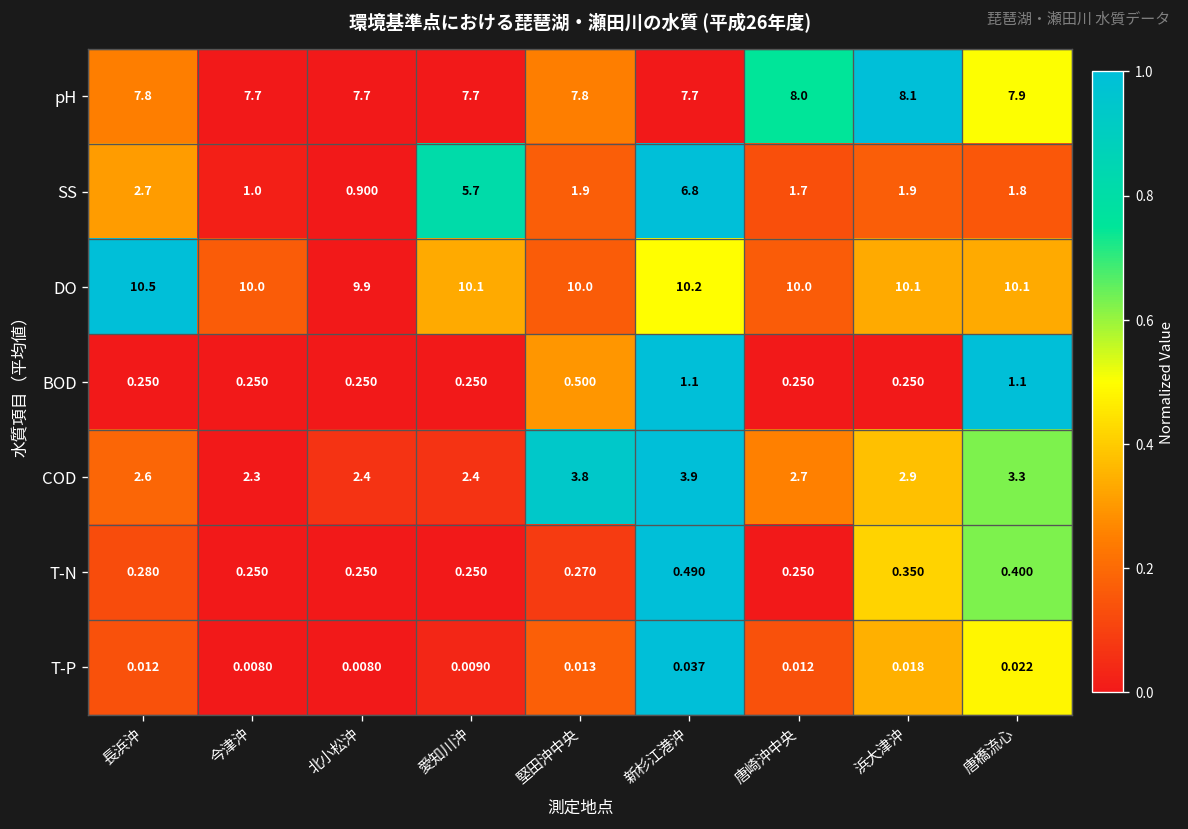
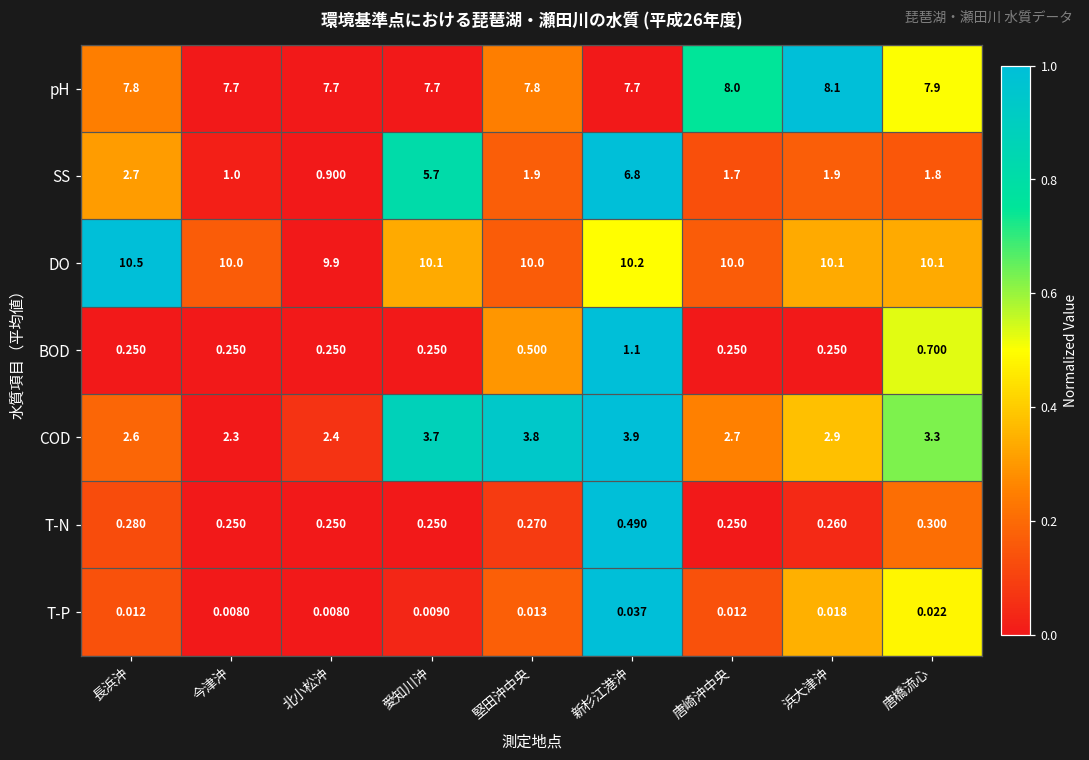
  {
    "pH": {
      "長浜沖": 7.8,
      "今津沖": 7.7,
      "北小松沖": 7.7,
      "愛知川沖": 7.7,
      "堅田沖中央": 7.8,
      "新杉江港沖": 7.7,
      "唐崎沖中央": 8.0,
      "浜大津沖": 8.1,
      "唐橋流心": 7.9
    },
    "SS": {
      "長浜沖": 2.7,
      "今津沖": 1.0,
      "北小松沖": 0.900,
      "愛知川沖": 5.7,
      "堅田沖中央": 1.9,
      "新杉江港沖": 6.8,
      "唐崎沖中央": 1.7,
      "浜大津沖": 1.9,
      "唐橋流心": 1.8
    },
    "DO": {
      "長浜沖": 10.5,
      "今津沖": 10.0,
      "北小松沖": 9.9,
      "愛知川沖": 10.1,
      "堅田沖中央": 10.0,
      "新杉江港沖": 10.2,
      "唐崎沖中央": 10.0,
      "浜大津沖": 10.1,
      "唐橋流心": 10.1
    },
    "BOD": {
      "長浜沖": 0.250,
      "今津沖": 0.250,
      "北小松沖": 0.250,
      "愛知川沖": 0.250,
      "堅田沖中央": 0.500,
      "新杉江港沖": 1.1,
      "唐崎沖中央": 0.250,
      "浜大津沖": 0.250,
-     "唐橋流心": 1.1
+     "唐橋流心": 0.700
    },
    "COD": {
      "長浜沖": 2.6,
      "今津沖": 2.3,
      "北小松沖": 2.4,
-     "愛知川沖": 2.4,
+     "愛知川沖": 3.7,
      "堅田沖中央": 3.8,
      "新杉江港沖": 3.9,
      "唐崎沖中央": 2.7,
      "浜大津沖": 2.9,
      "唐橋流心": 3.3
    },
    "T-N": {
      "長浜沖": 0.280,
      "今津沖": 0.250,
      "北小松沖": 0.250,
      "愛知川沖": 0.250,
      "堅田沖中央": 0.270,
      "新杉江港沖": 0.490,
      "唐崎沖中央": 0.250,
-     "浜大津沖": 0.350,
-     "唐橋流心": 0.400
+     "浜大津沖": 0.260,
+     "唐橋流心": 0.300
    },
    "T-P": {
      "長浜沖": 0.012,
      "今津沖": 0.0080,
      "北小松沖": 0.0080,
      "愛知川沖": 0.0090,
      "堅田沖中央": 0.013,
      "新杉江港沖": 0.037,
      "唐崎沖中央": 0.012,
      "浜大津沖": 0.018,
      "唐橋流心": 0.022
    }
  }
